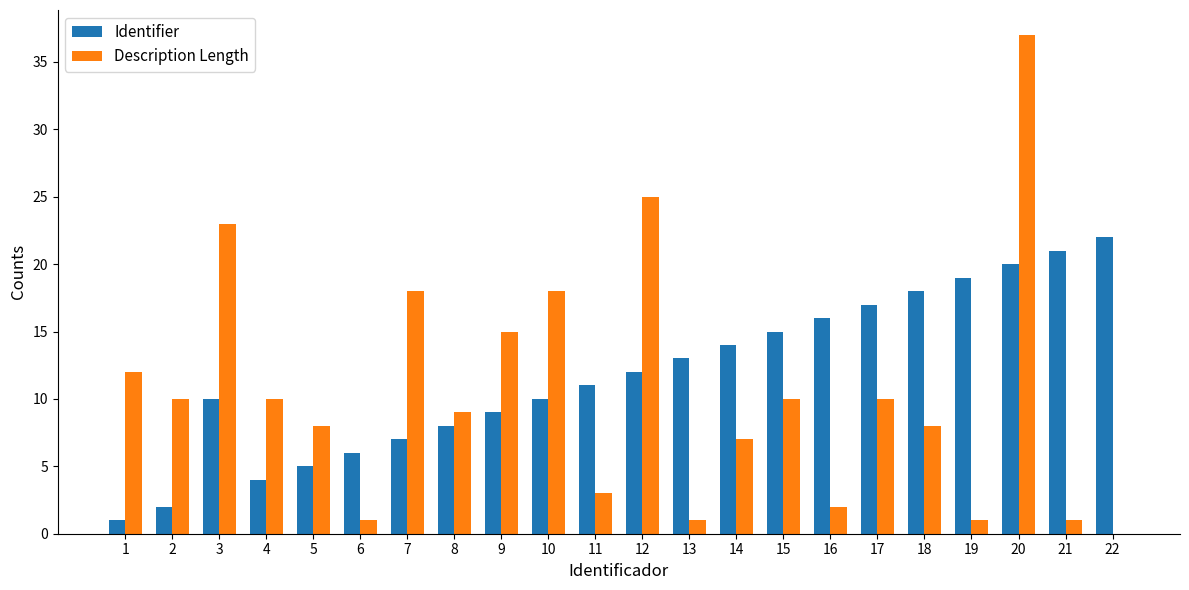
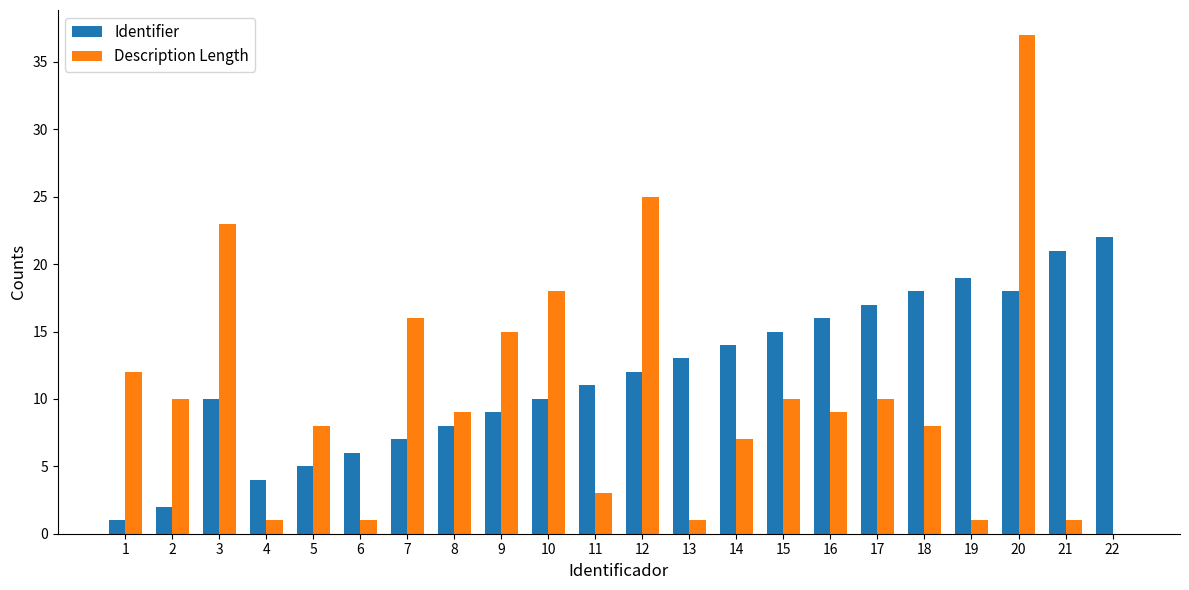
  {
    "Identifier": {
      "1": 1,
      "2": 2,
      "3": 10,
      "4": 4,
      "5": 5,
      "6": 6,
      "7": 7,
      "8": 8,
      "9": 9,
      "10": 10,
      "11": 11,
      "12": 12,
      "13": 13,
      "14": 14,
      "15": 15,
      "16": 16,
      "17": 17,
      "18": 18,
      "19": 19,
-     "20": 20,
+     "20": 18,
      "21": 21,
      "22": 22
    },
    "Description Length": {
      "1": 12,
      "2": 10,
      "3": 23,
-     "4": 10,
+     "4": 1,
      "5": 8,
      "6": 1,
-     "7": 18,
+     "7": 16,
      "8": 9,
      "9": 15,
      "10": 18,
      "11": 3,
      "12": 25,
      "13": 1,
      "14": 7,
      "15": 10,
-     "16": 2,
+     "16": 9,
      "17": 10,
      "18": 8,
      "19": 1,
      "20": 37,
      "21": 1,
      "22": 0
    }
  }
